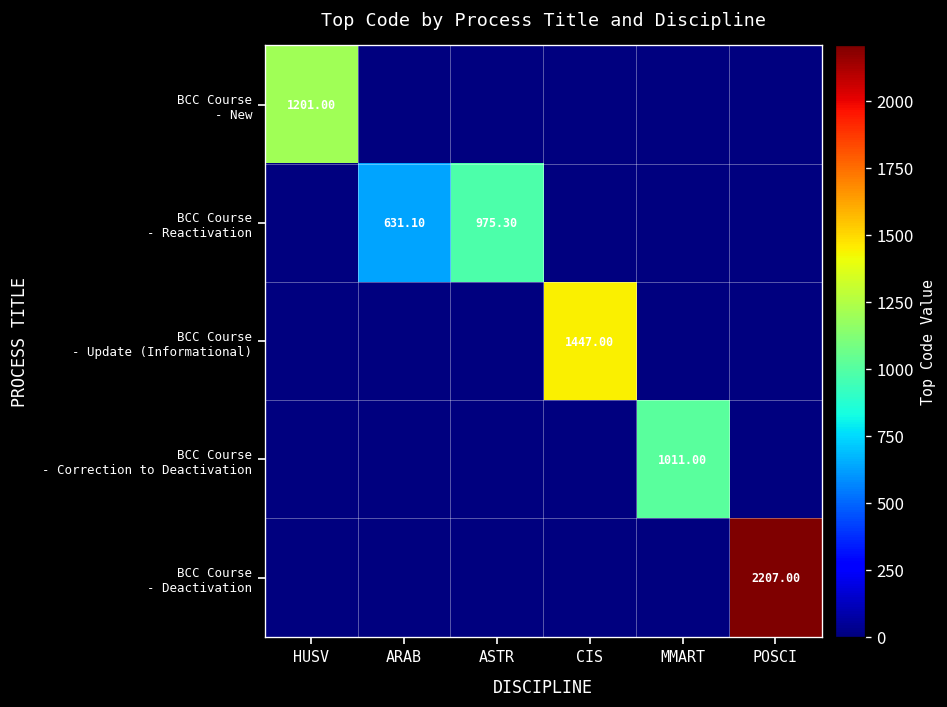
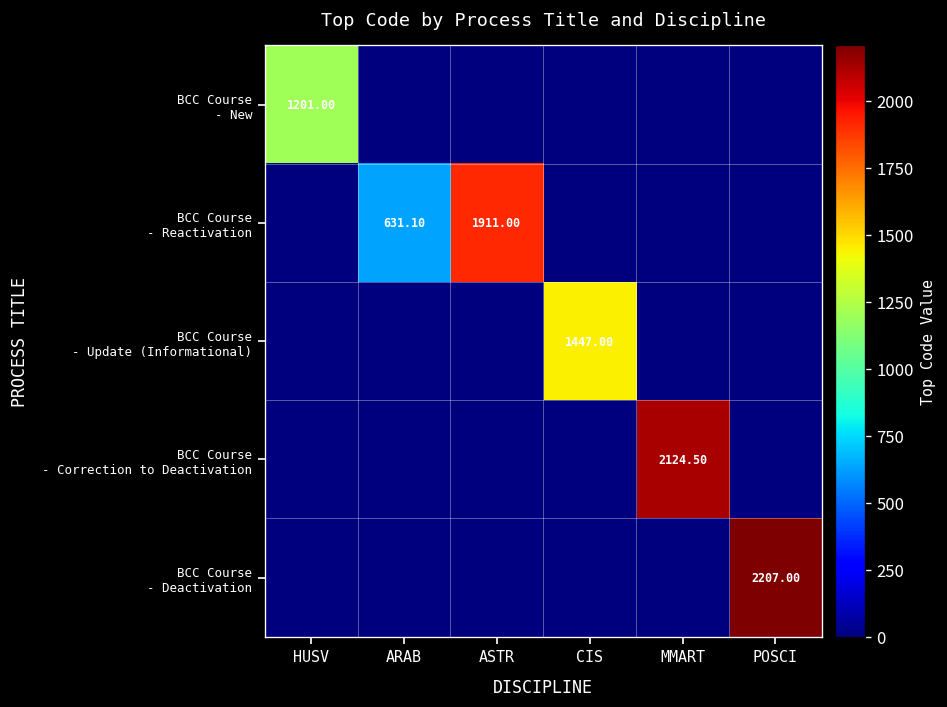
  {
    "BCC Course - New": {
      "HUSV": 1201.00
    },
    "BCC Course - Reactivation": {
      "ARAB": 631.10,
-     "ASTR": 975.30
+     "ASTR": 1911.00
    },
    "BCC Course - Update (Informational)": {
      "CIS": 1447.00
    },
    "BCC Course - Correction to Deactivation": {
-     "MMART": 1011.00
+     "MMART": 2124.50
    },
    "BCC Course - Deactivation": {
      "POSCI": 2207.00
    }
  }
